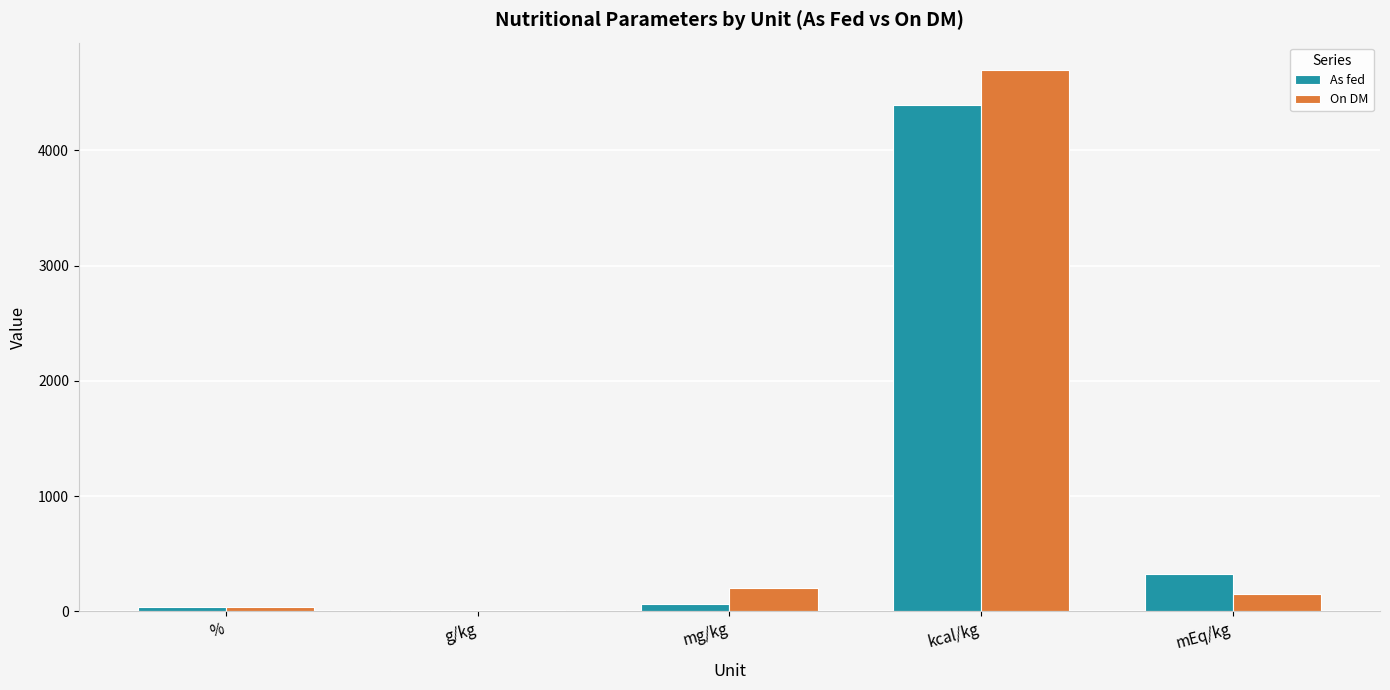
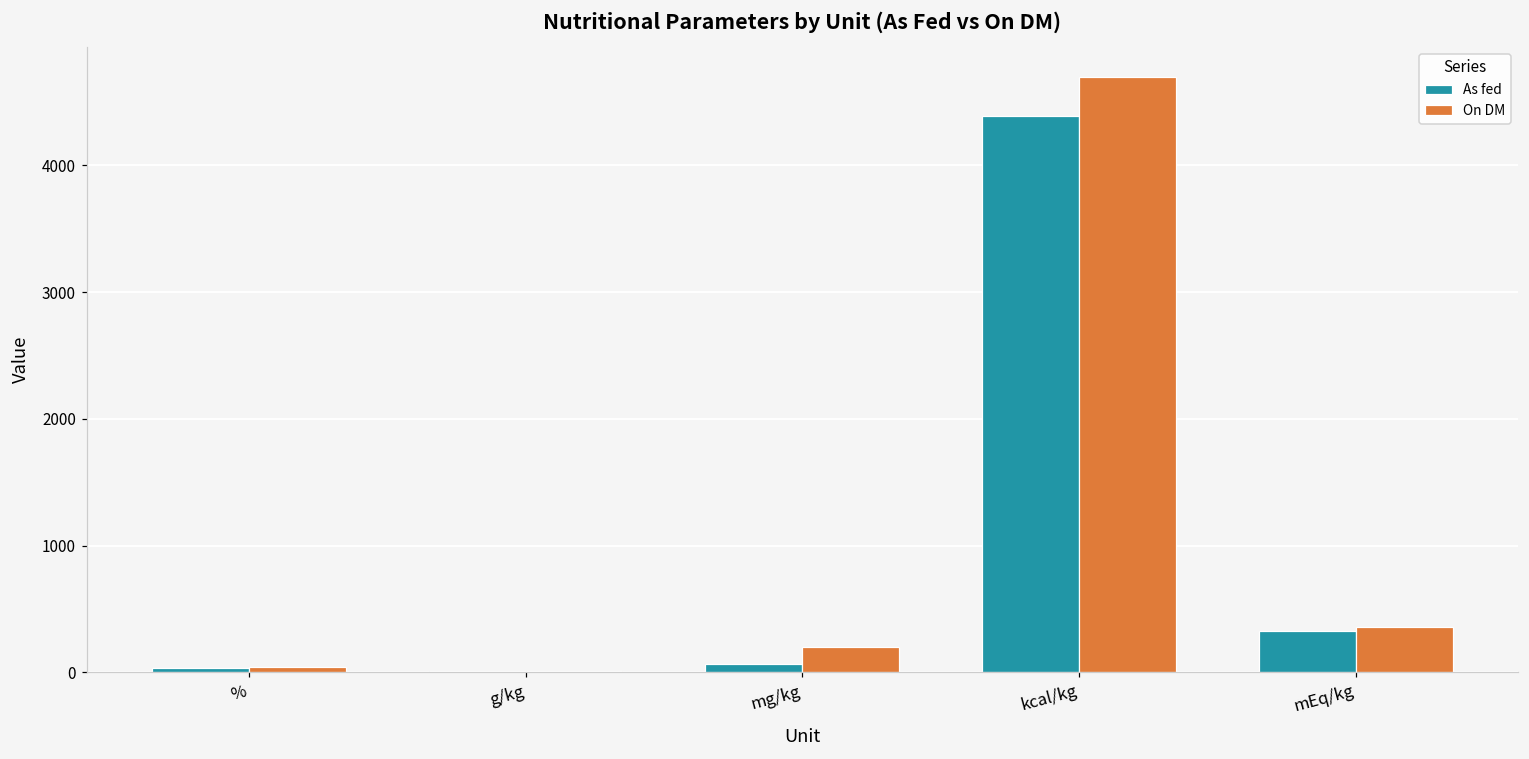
  {
    "As fed": {
      "%": 40,
      "mg/kg": 70,
      "kcal/kg": 4390,
      "mEq/kg": 330
    },
    "On DM": {
      "%": 40,
      "mg/kg": 200,
      "kcal/kg": 4700,
-     "mEq/kg": 150
+     "mEq/kg": 360
    }
  }
